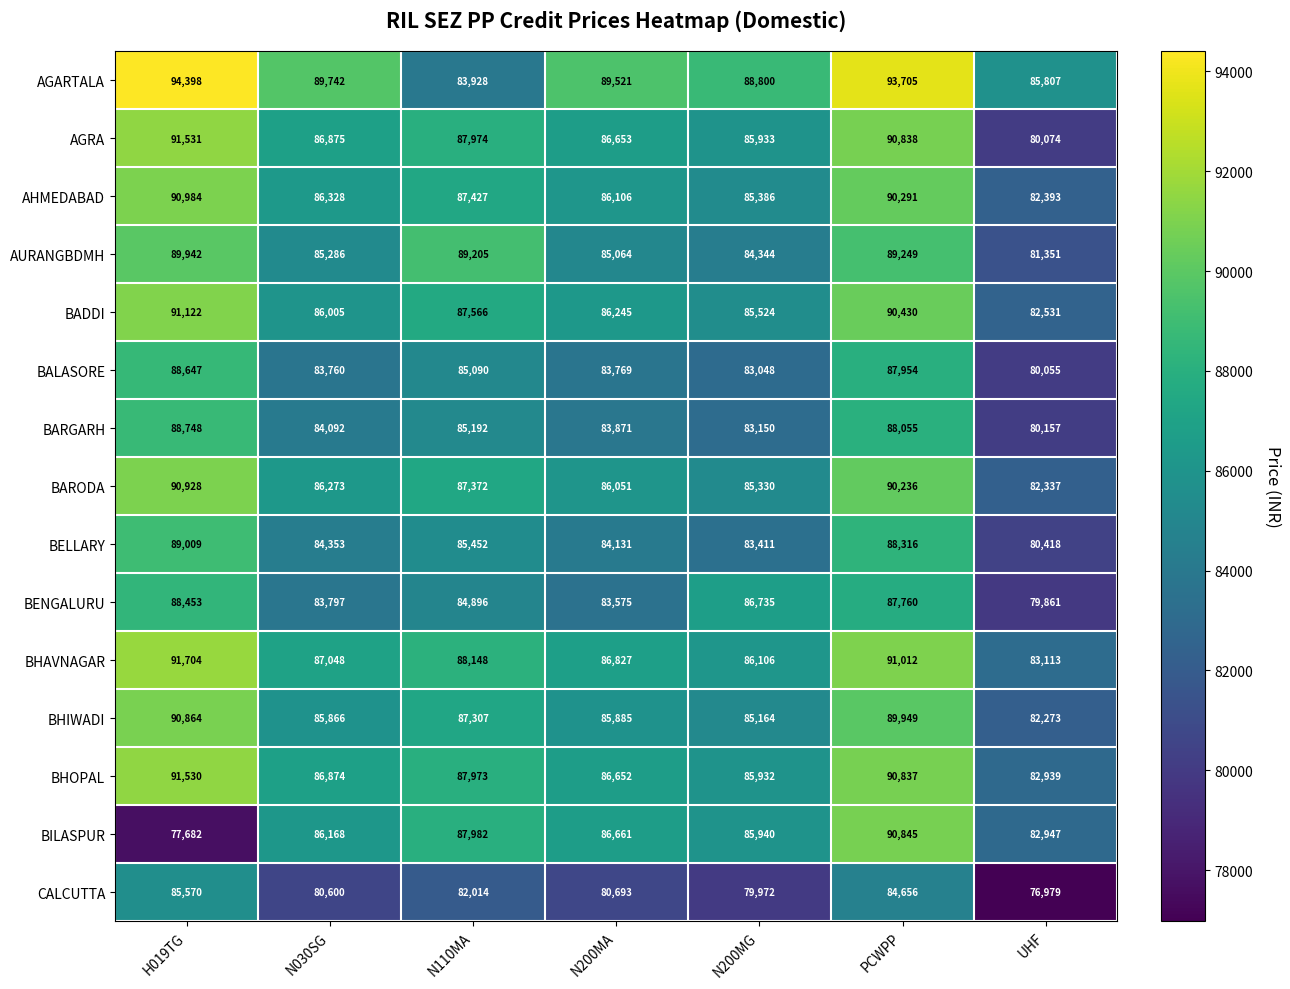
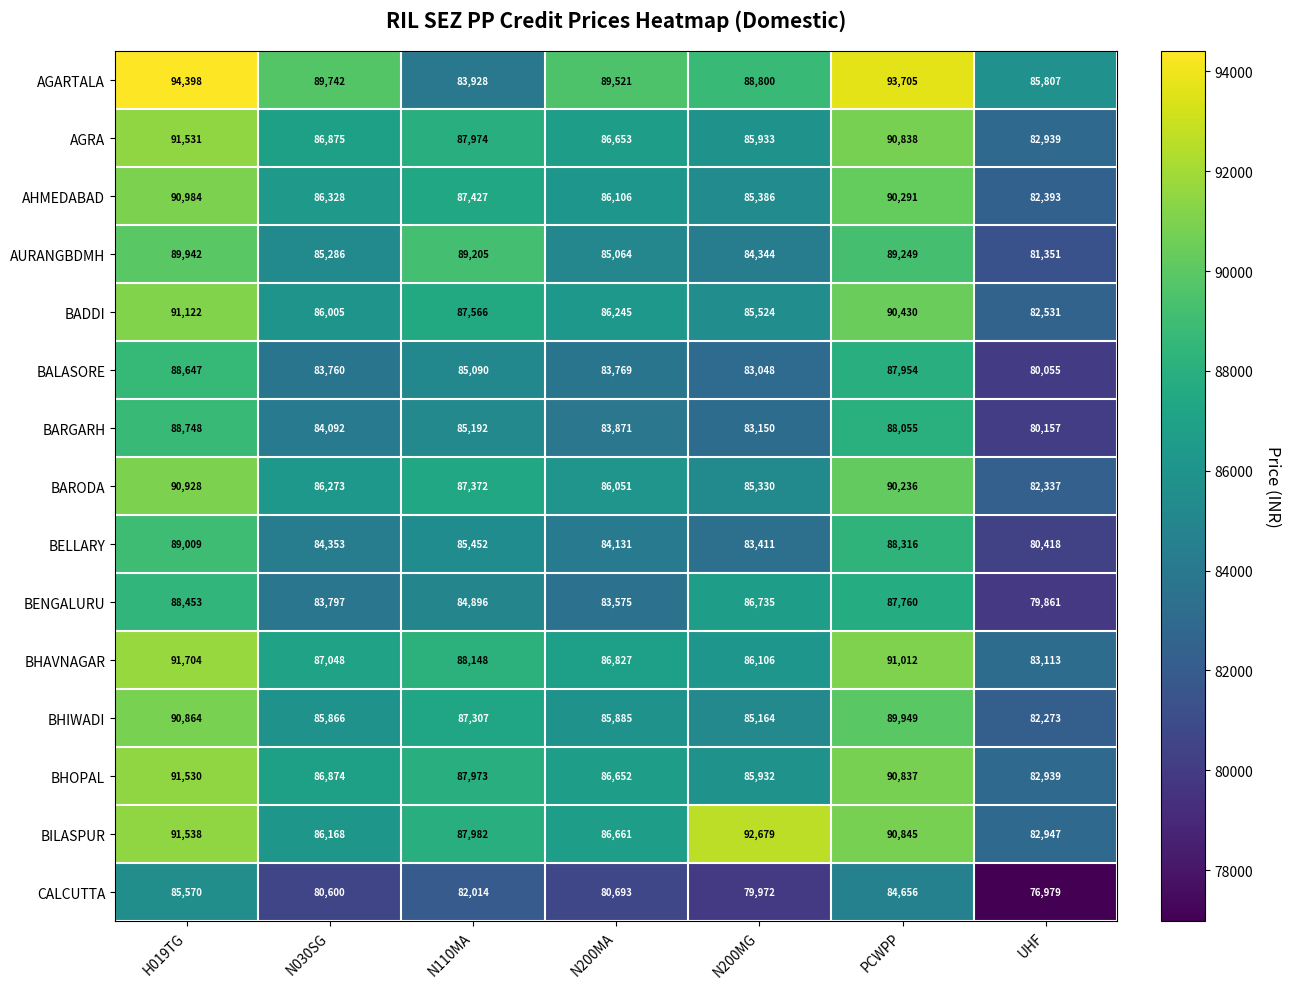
  {
    "AGARTALA": {
      "H019TG": "94,398",
      "N030SG": "89,742",
      "N110MA": "83,928",
      "N200MA": "89,521",
      "N200MG": "88,800",
      "PCWPP": "93,705",
      "UHF": "85,807"
    },
    "AGRA": {
      "H019TG": "91,531",
      "N030SG": "86,875",
      "N110MA": "87,974",
      "N200MA": "86,653",
      "N200MG": "85,933",
      "PCWPP": "90,838",
-     "UHF": "80,074"
+     "UHF": "82,939"
    },
    "AHMEDABAD": {
      "H019TG": "90,984",
      "N030SG": "86,328",
      "N110MA": "87,427",
      "N200MA": "86,106",
      "N200MG": "85,386",
      "PCWPP": "90,291",
      "UHF": "82,393"
    },
    "AURANGBDMH": {
      "H019TG": "89,942",
      "N030SG": "85,286",
      "N110MA": "89,205",
      "N200MA": "85,064",
      "N200MG": "84,344",
      "PCWPP": "89,249",
      "UHF": "81,351"
    },
    "BADDI": {
      "H019TG": "91,122",
      "N030SG": "86,005",
      "N110MA": "87,566",
      "N200MA": "86,245",
      "N200MG": "85,524",
      "PCWPP": "90,430",
      "UHF": "82,531"
    },
    "BALASORE": {
      "H019TG": "88,647",
      "N030SG": "83,760",
      "N110MA": "85,090",
      "N200MA": "83,769",
      "N200MG": "83,048",
      "PCWPP": "87,954",
      "UHF": "80,055"
    },
    "BARGARH": {
      "H019TG": "88,748",
      "N030SG": "84,092",
      "N110MA": "85,192",
      "N200MA": "83,871",
      "N200MG": "83,150",
      "PCWPP": "88,055",
      "UHF": "80,157"
    },
    "BARODA": {
      "H019TG": "90,928",
      "N030SG": "86,273",
      "N110MA": "87,372",
      "N200MA": "86,051",
      "N200MG": "85,330",
      "PCWPP": "90,236",
      "UHF": "82,337"
    },
    "BELLARY": {
      "H019TG": "89,009",
      "N030SG": "84,353",
      "N110MA": "85,452",
      "N200MA": "84,131",
      "N200MG": "83,411",
      "PCWPP": "88,316",
      "UHF": "80,418"
    },
    "BENGALURU": {
      "H019TG": "88,453",
      "N030SG": "83,797",
      "N110MA": "84,896",
      "N200MA": "83,575",
      "N200MG": "86,735",
      "PCWPP": "87,760",
      "UHF": "79,861"
    },
    "BHAVNAGAR": {
      "H019TG": "91,704",
      "N030SG": "87,048",
      "N110MA": "88,148",
      "N200MA": "86,827",
      "N200MG": "86,106",
      "PCWPP": "91,012",
      "UHF": "83,113"
    },
    "BHIWADI": {
      "H019TG": "90,864",
      "N030SG": "85,866",
      "N110MA": "87,307",
      "N200MA": "85,885",
      "N200MG": "85,164",
      "PCWPP": "89,949",
      "UHF": "82,273"
    },
    "BHOPAL": {
      "H019TG": "91,530",
      "N030SG": "86,874",
      "N110MA": "87,973",
      "N200MA": "86,652",
      "N200MG": "85,932",
      "PCWPP": "90,837",
      "UHF": "82,939"
    },
    "BILASPUR": {
-     "H019TG": "77,682",
+     "H019TG": "91,538",
      "N030SG": "86,168",
      "N110MA": "87,982",
      "N200MA": "86,661",
-     "N200MG": "85,940",
+     "N200MG": "92,679",
      "PCWPP": "90,845",
      "UHF": "82,947"
    },
    "CALCUTTA": {
      "H019TG": "85,570",
      "N030SG": "80,600",
      "N110MA": "82,014",
      "N200MA": "80,693",
      "N200MG": "79,972",
      "PCWPP": "84,656",
      "UHF": "76,979"
    }
  }
